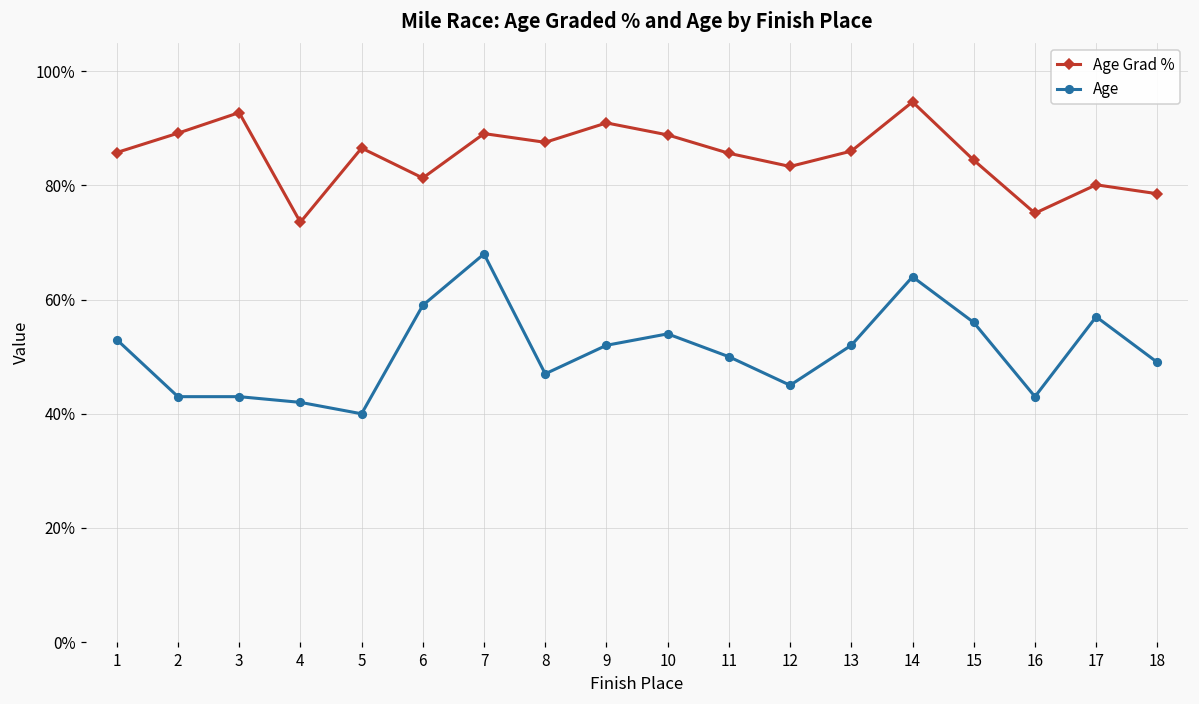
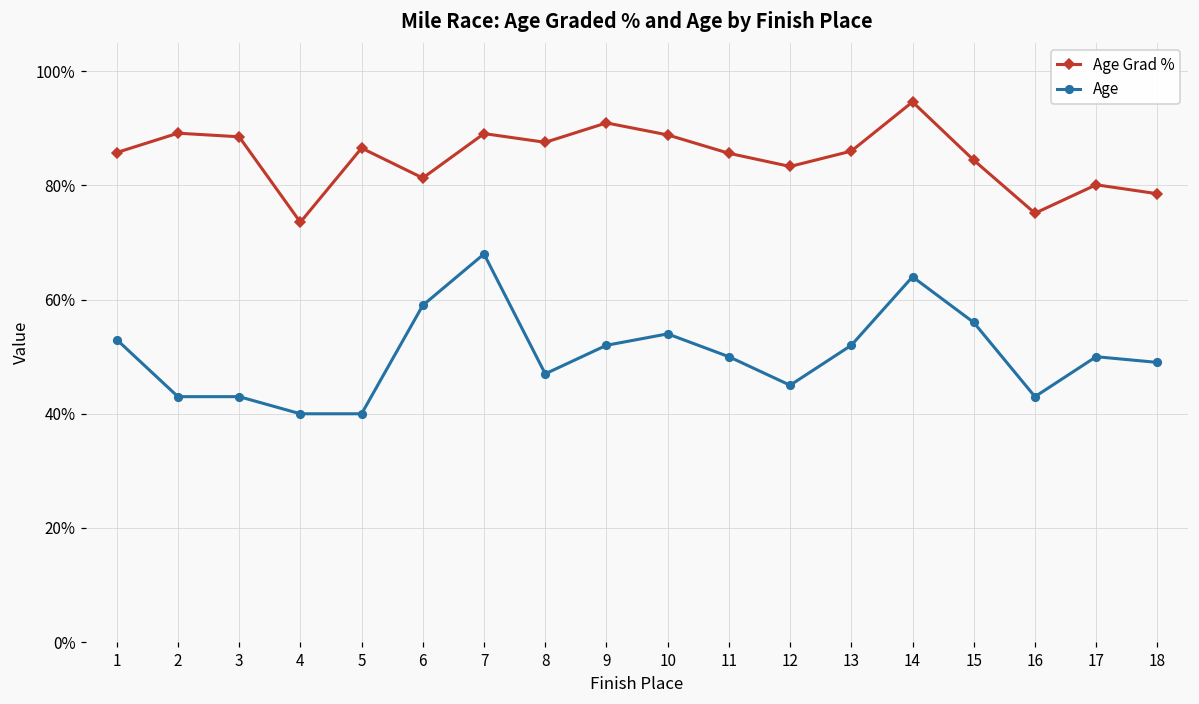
  {
    "Age Grad %": {
      "1": "86%",
      "2": "89%",
-     "3": "93%",
+     "3": "89%",
      "4": "74%",
      "5": "87%",
      "6": "81%",
      "7": "89%",
      "8": "88%",
      "9": "91%",
      "10": "89%",
      "11": "86%",
      "12": "83%",
      "13": "86%",
      "14": "95%",
      "15": "84%",
      "16": "75%",
      "17": "80%",
      "18": "79%"
    },
    "Age": {
      "1": "53%",
      "2": "43%",
      "3": "43%",
-     "4": "42%",
+     "4": "40%",
      "5": "40%",
      "6": "59%",
      "7": "68%",
      "8": "47%",
      "9": "52%",
      "10": "54%",
      "11": "50%",
      "12": "45%",
      "13": "52%",
      "14": "64%",
      "15": "56%",
      "16": "43%",
-     "17": "57%",
+     "17": "50%",
      "18": "49%"
    }
  }
